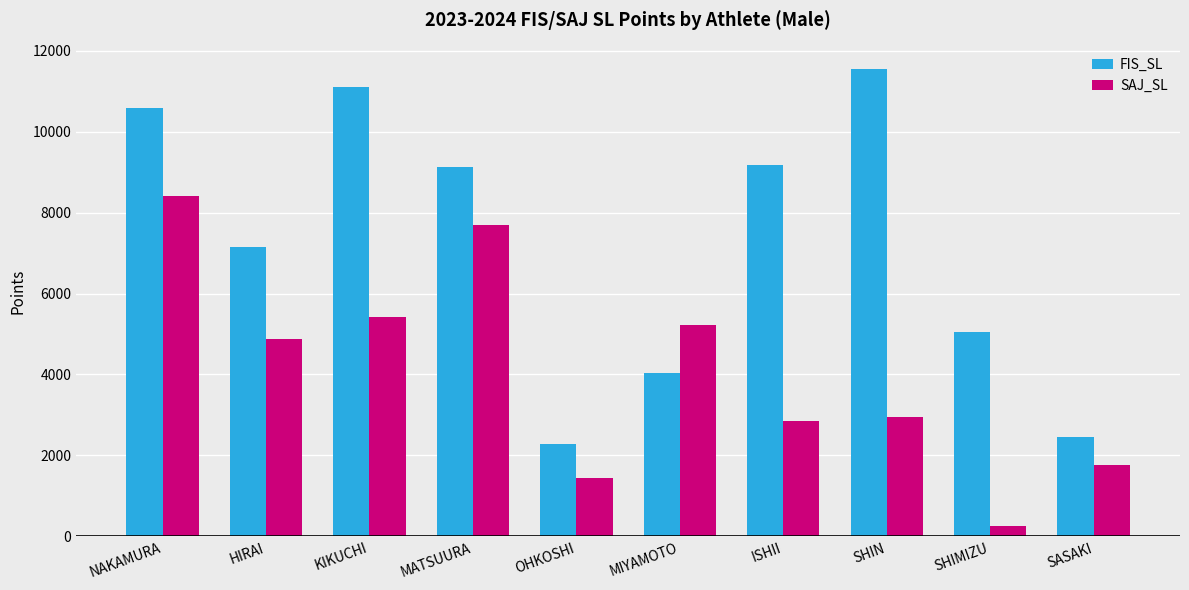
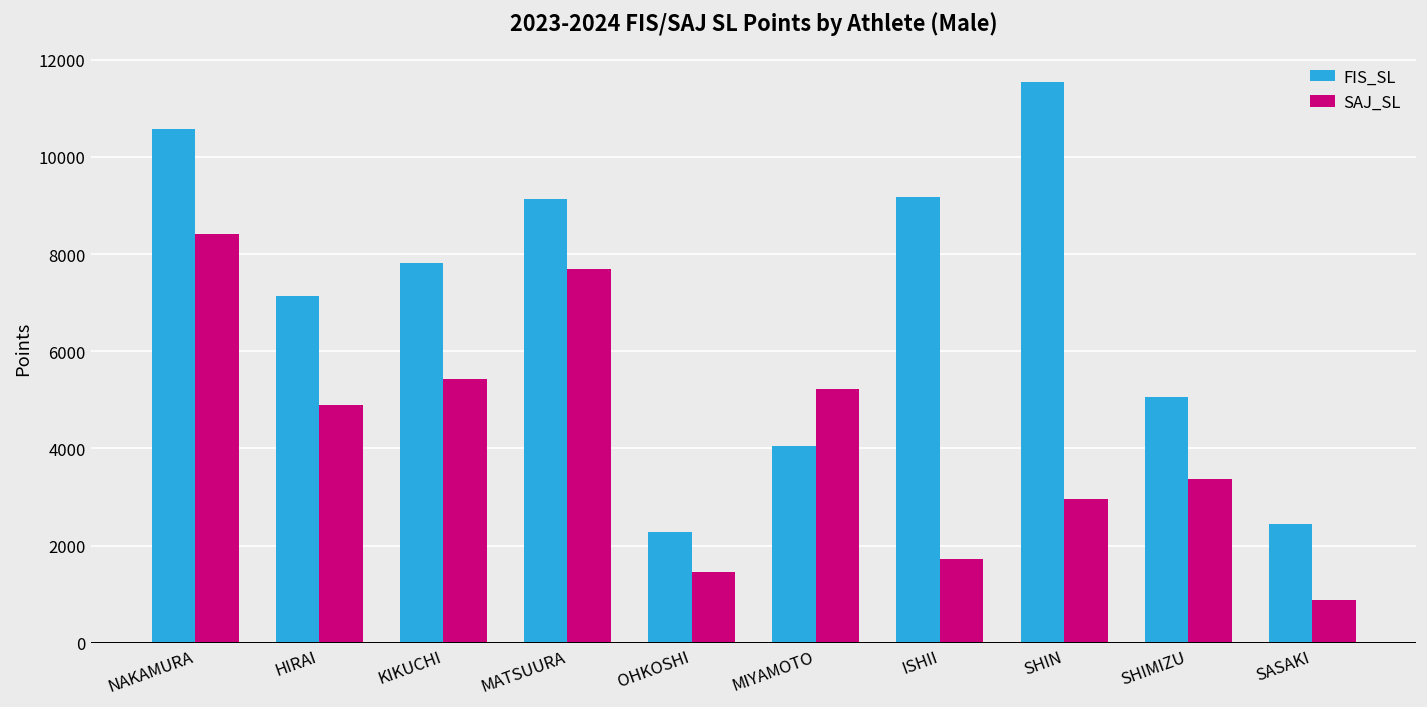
  {
    "FIS_SL": {
      "NAKAMURA": 10600,
      "HIRAI": 7100,
-     "KIKUCHI": 11100,
+     "KIKUCHI": 7800,
      "MATSUURA": 9100,
      "OHKOSHI": 2300,
      "MIYAMOTO": 4000,
      "ISHII": 9200,
      "SHIN": 11600,
      "SHIMIZU": 5000,
      "SASAKI": 2400
    },
    "SAJ_SL": {
      "NAKAMURA": 8400,
      "HIRAI": 4900,
      "KIKUCHI": 5400,
      "MATSUURA": 7700,
      "OHKOSHI": 1500,
      "MIYAMOTO": 5200,
-     "ISHII": 2900,
+     "ISHII": 1700,
      "SHIN": 3000,
-     "SHIMIZU": 300,
-     "SASAKI": 1800
+     "SHIMIZU": 3400,
+     "SASAKI": 900
    }
  }
